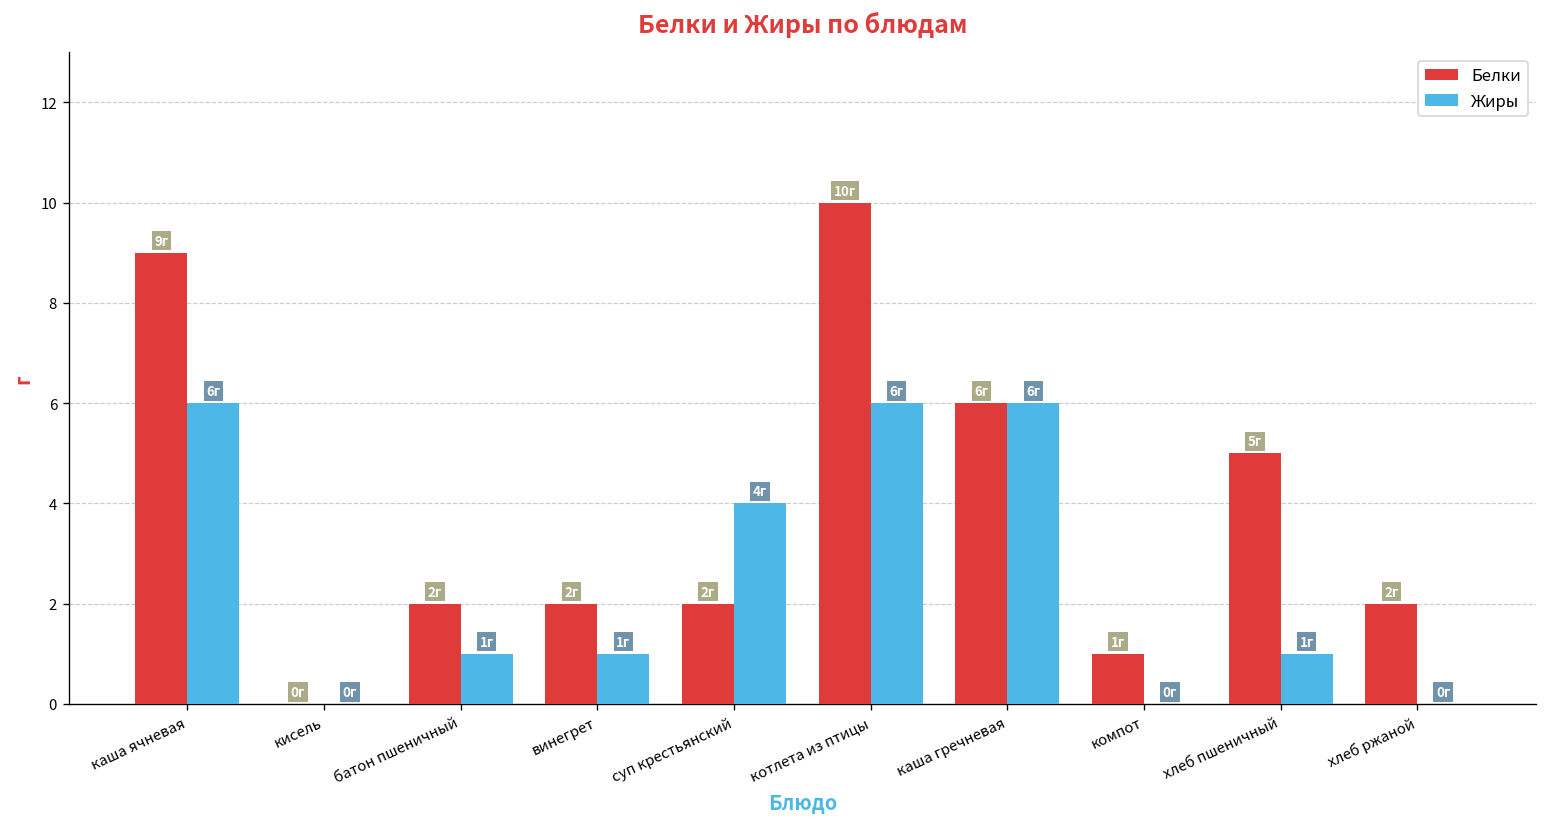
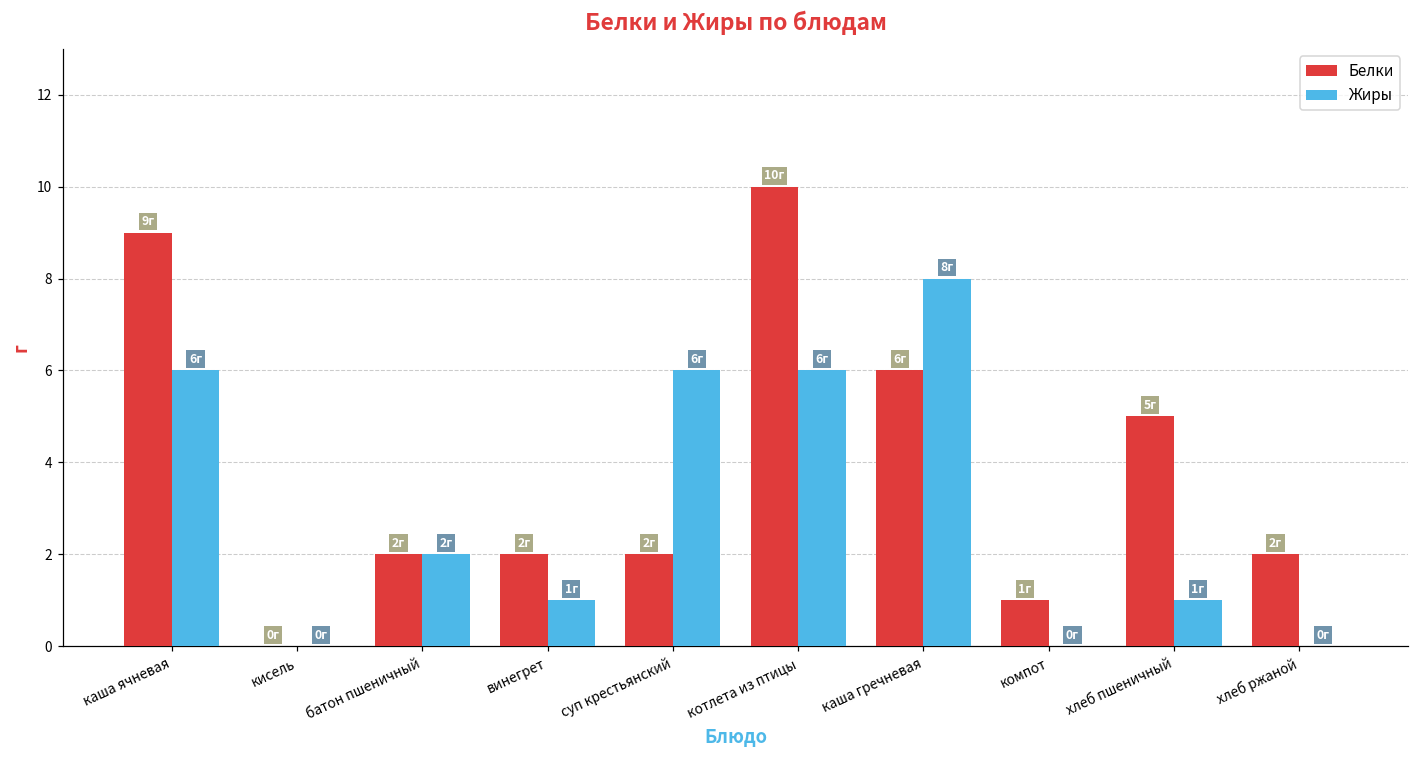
  {
    "Жиры": {
-     "батон пшеничный": "1г",
-     "суп крестьянский": "4г",
-     "каша гречневая": "6г"
+     "батон пшеничный": "2г",
+     "суп крестьянский": "6г",
+     "каша гречневая": "8г"
    }
  }
